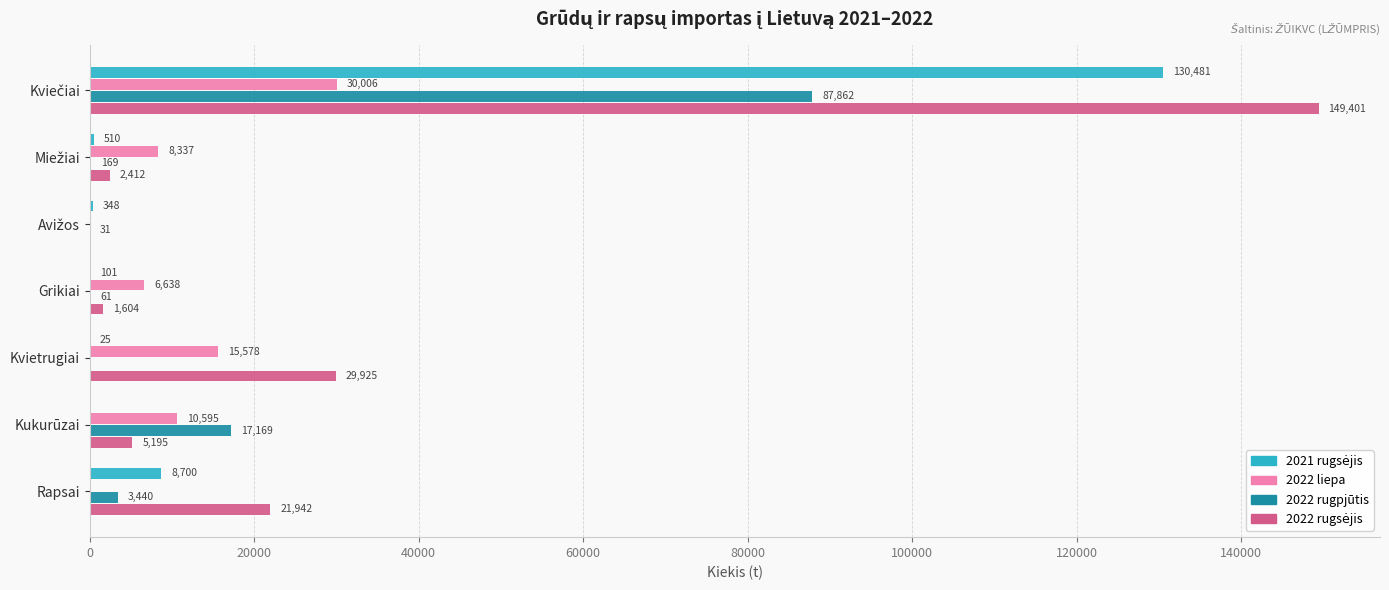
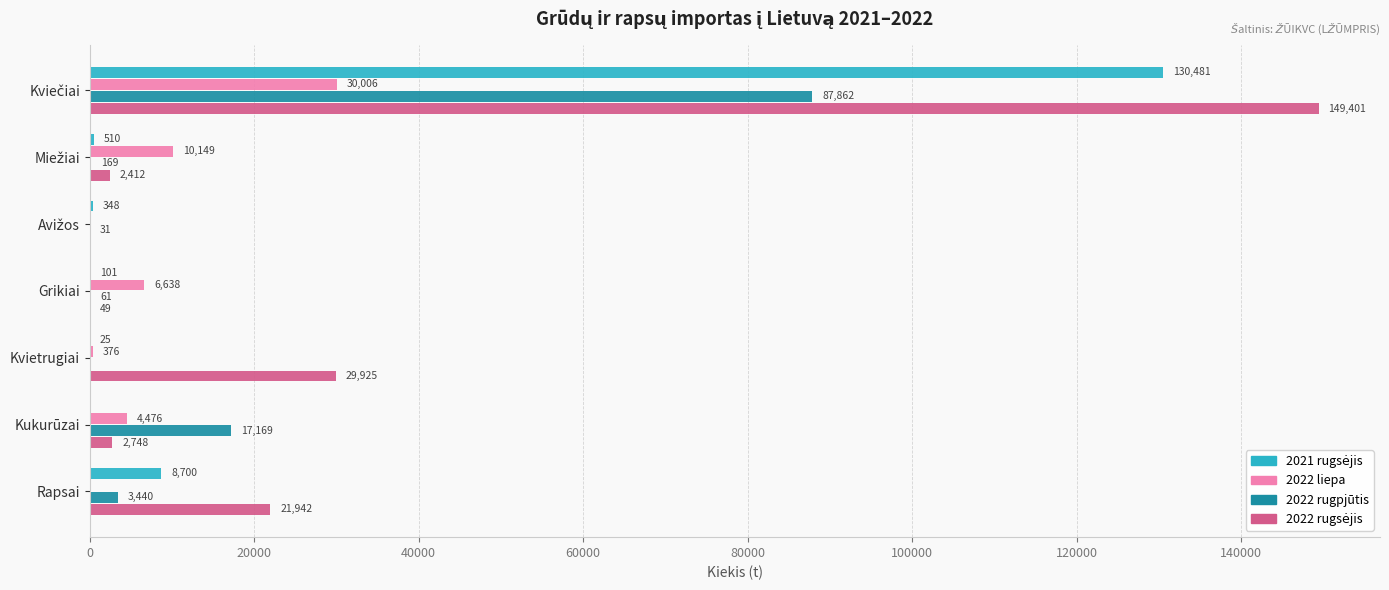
  {
    "2022 liepa": {
      "Kviečiai": "30,006",
-     "Miežiai": "8,337",
+     "Miežiai": "10,149",
      "Grikiai": "6,638",
-     "Kvietrugiai": "15,578",
-     "Kukurūzai": "10,595"
+     "Kvietrugiai": "376",
+     "Kukurūzai": "4,476"
    },
    "2022 rugsėjis": {
      "Kviečiai": "149,401",
      "Miežiai": "2,412",
-     "Grikiai": "1,604",
+     "Grikiai": "49",
      "Kvietrugiai": "29,925",
-     "Kukurūzai": "5,195",
+     "Kukurūzai": "2,748",
      "Rapsai": "21,942"
    }
  }
